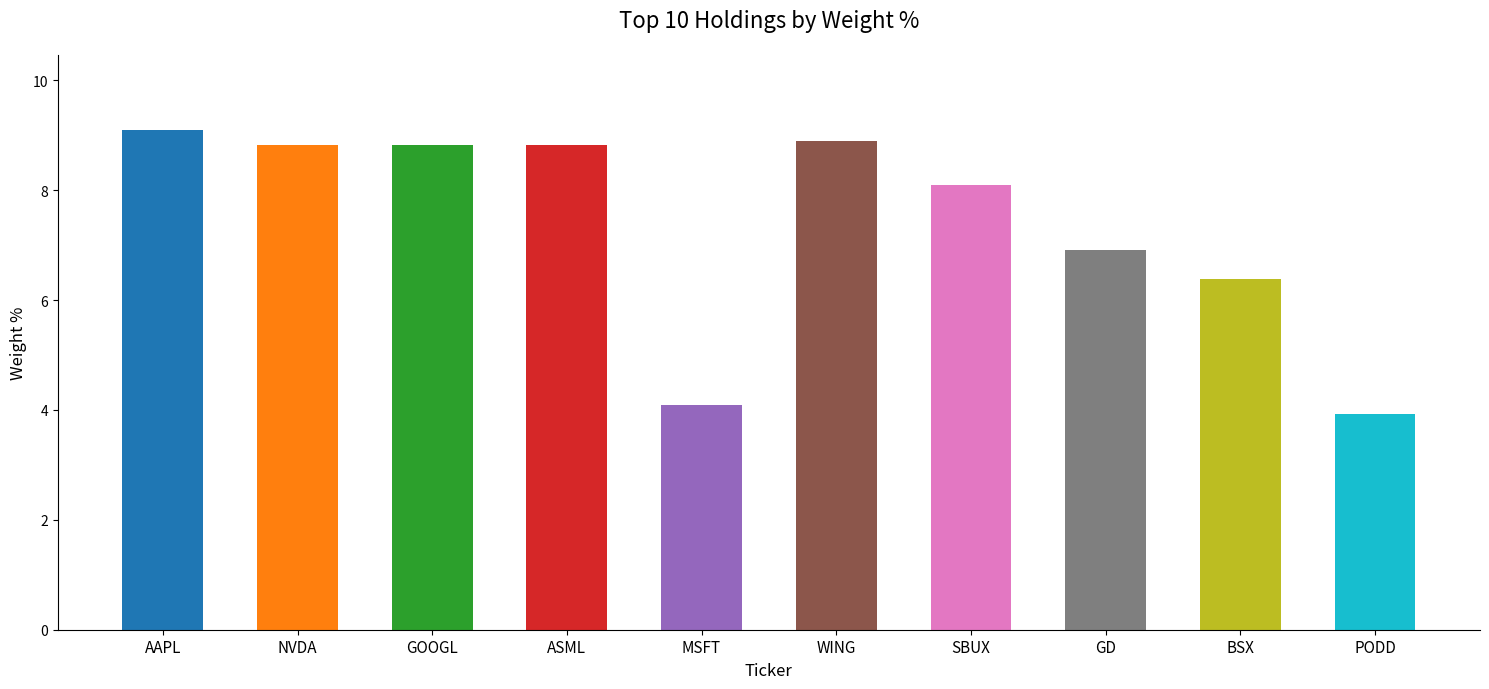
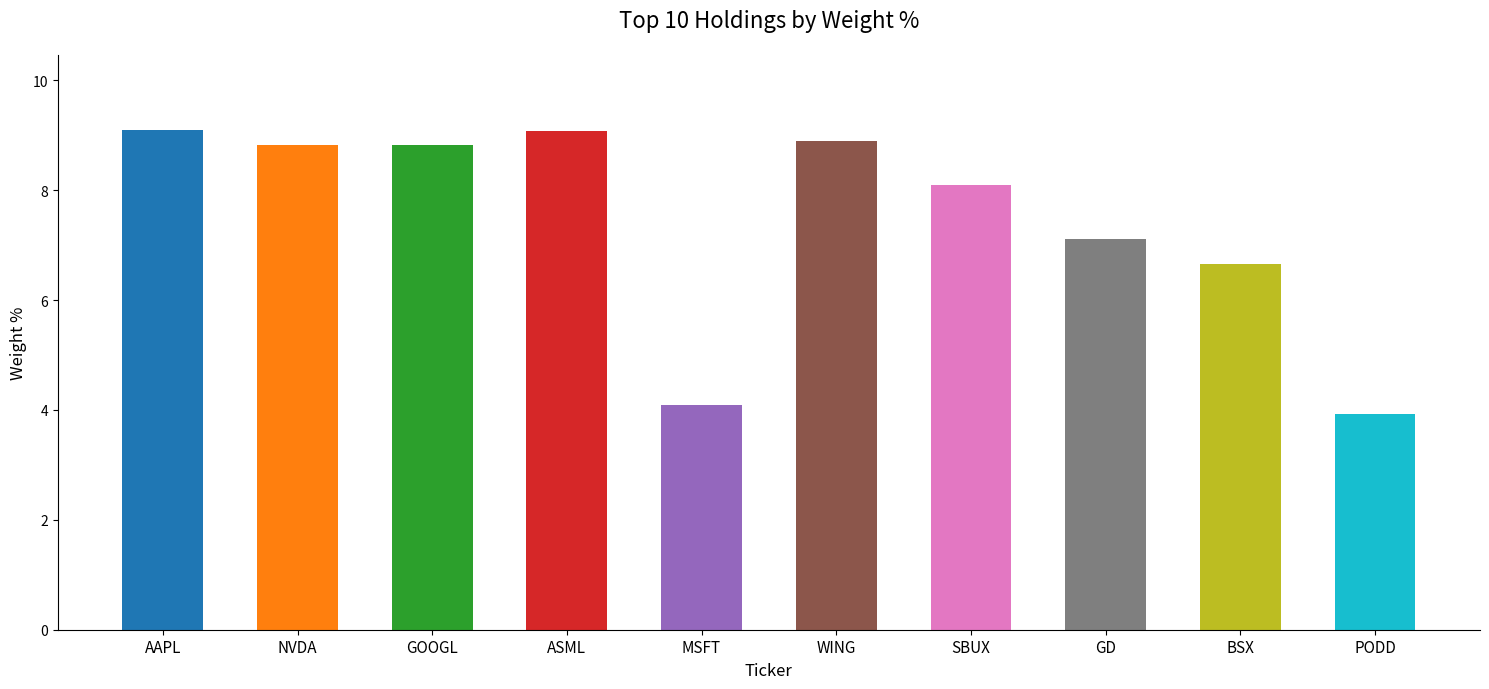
  {
    "AAPL": 9.1,
    "NVDA": 8.8,
    "GOOGL": 8.8,
-   "ASML": 8.8,
+   "ASML": 9.1,
    "MSFT": 4.1,
    "WING": 8.9,
    "SBUX": 8.1,
-   "GD": 6.9,
-   "BSX": 6.4,
+   "GD": 7.1,
+   "BSX": 6.7,
    "PODD": 3.9
  }
